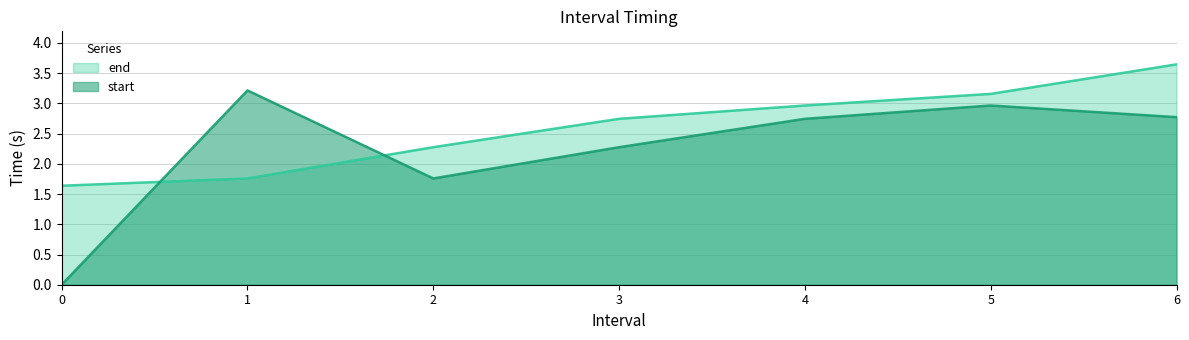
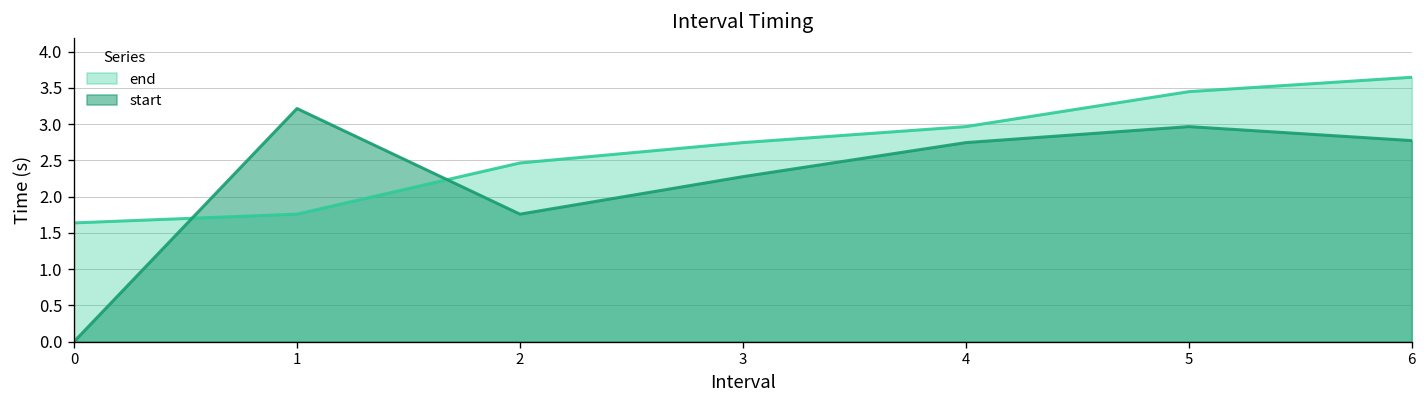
  {
    "end": {
      "0": 1.6,
      "1": 1.8,
-     "2": 2.3,
+     "2": 2.5,
      "3": 2.7,
      "4": 3.0,
-     "5": 3.2,
+     "5": 3.4,
      "6": 3.6
    },
    "start": {
      "0": 0.0,
      "1": 3.2,
      "2": 1.8,
      "3": 2.3,
      "4": 2.7,
      "5": 3.0,
      "6": 2.8
    }
  }
